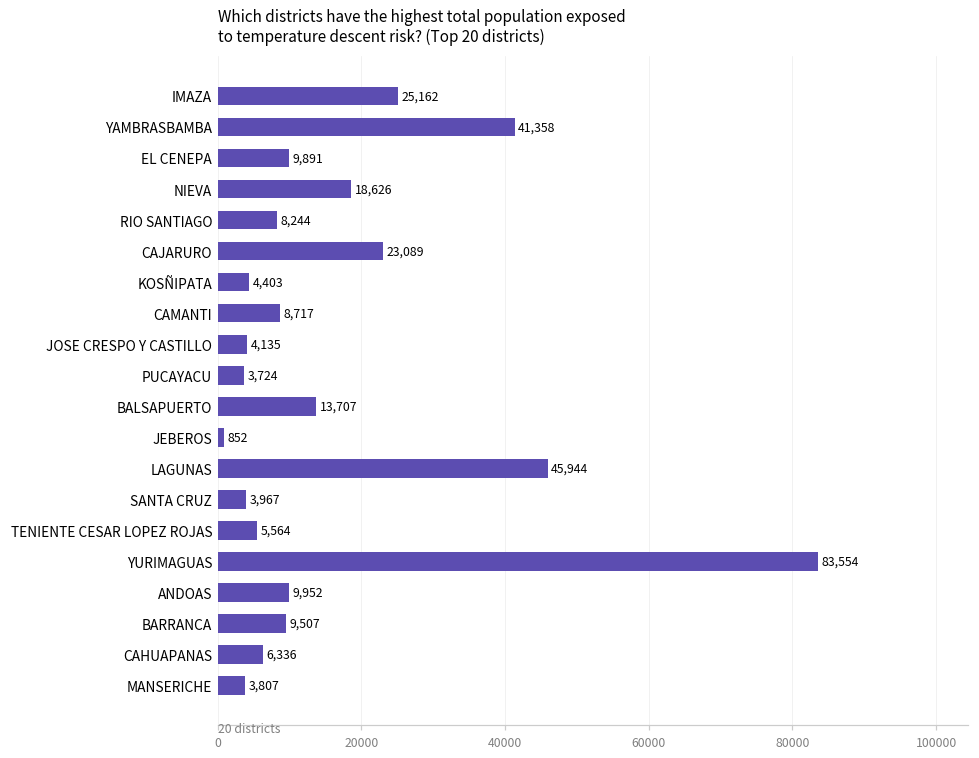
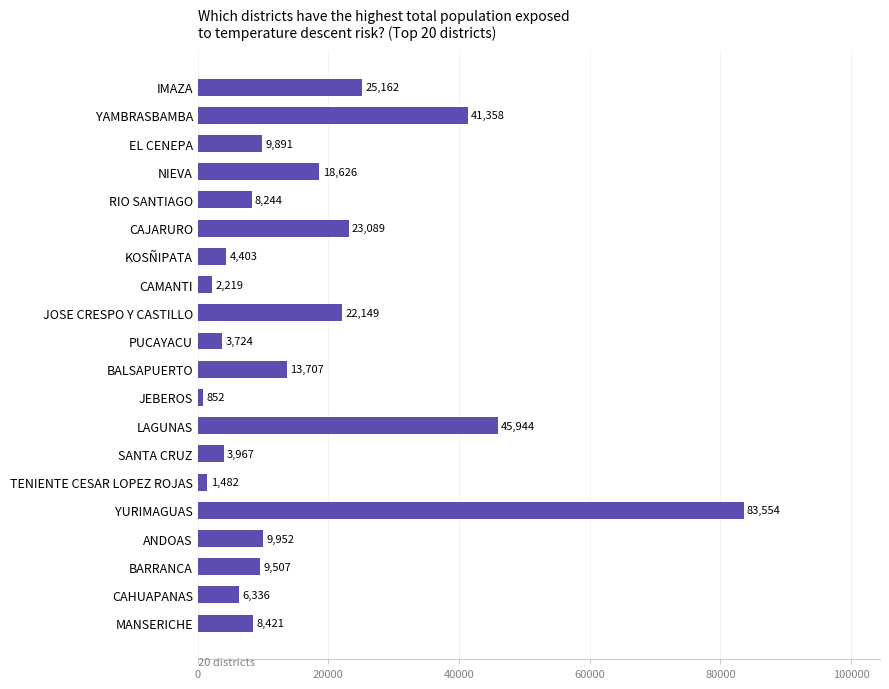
  {
    "IMAZA": "25,162",
    "YAMBRASBAMBA": "41,358",
    "EL CENEPA": "9,891",
    "NIEVA": "18,626",
    "RIO SANTIAGO": "8,244",
    "CAJARURO": "23,089",
    "KOSÑIPATA": "4,403",
-   "CAMANTI": "8,717",
-   "JOSE CRESPO Y CASTILLO": "4,135",
+   "CAMANTI": "2,219",
+   "JOSE CRESPO Y CASTILLO": "22,149",
    "PUCAYACU": "3,724",
    "BALSAPUERTO": "13,707",
    "JEBEROS": "852",
    "LAGUNAS": "45,944",
    "SANTA CRUZ": "3,967",
-   "TENIENTE CESAR LOPEZ ROJAS": "5,564",
+   "TENIENTE CESAR LOPEZ ROJAS": "1,482",
    "YURIMAGUAS": "83,554",
    "ANDOAS": "9,952",
    "BARRANCA": "9,507",
    "CAHUAPANAS": "6,336",
-   "MANSERICHE": "3,807"
+   "MANSERICHE": "8,421"
  }
